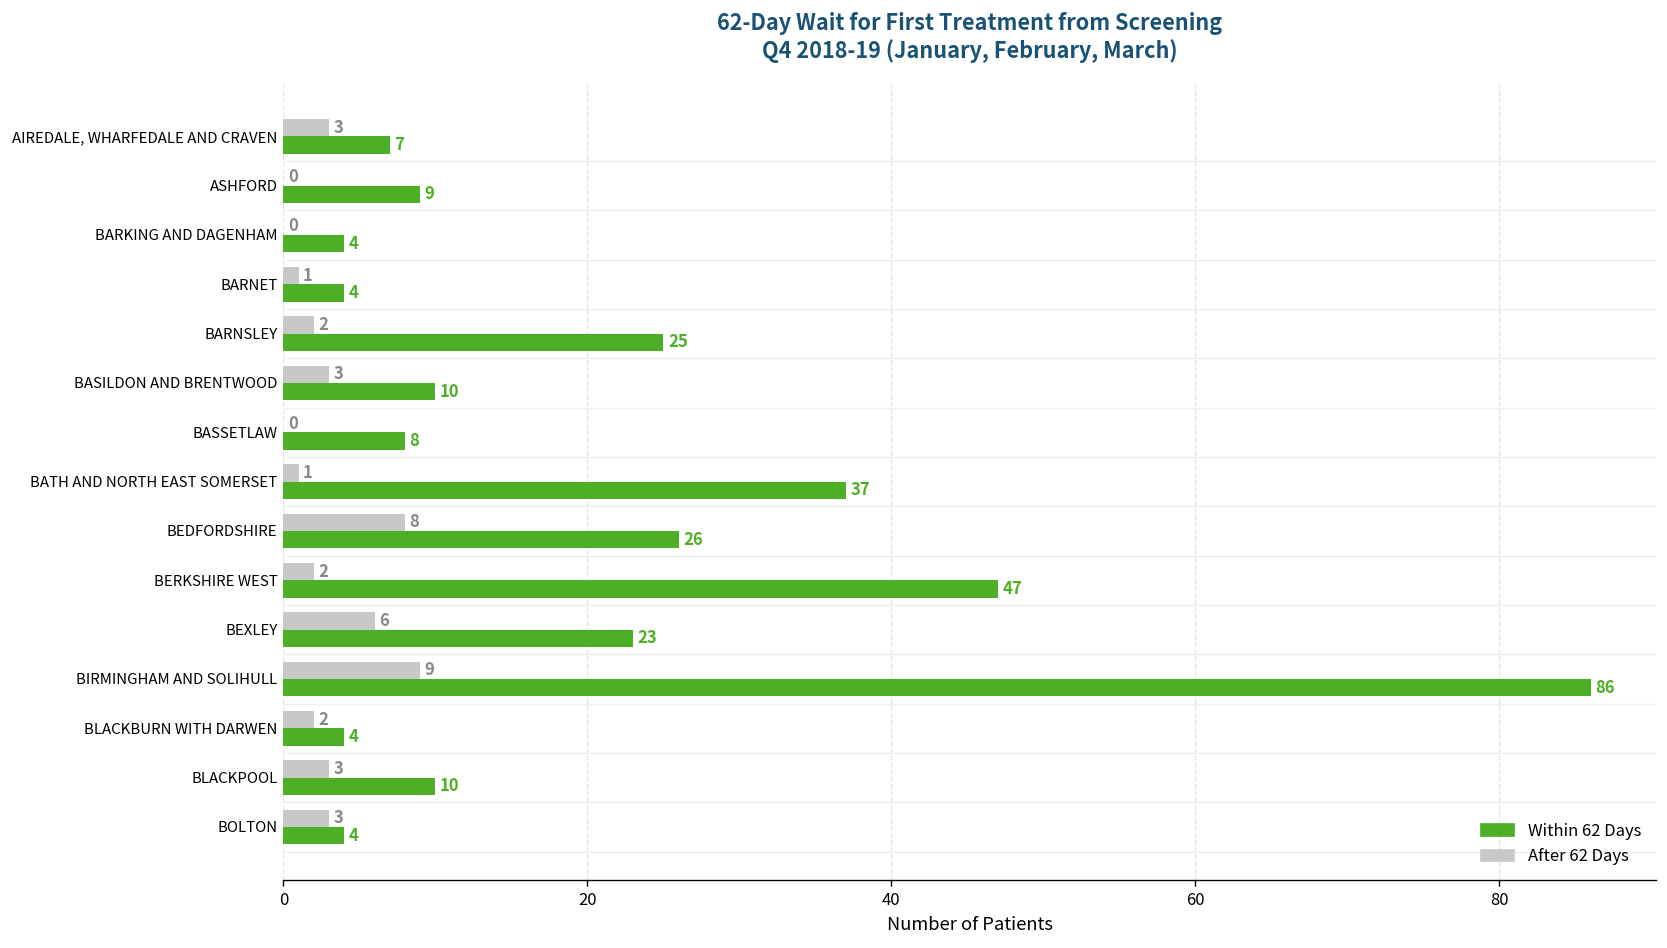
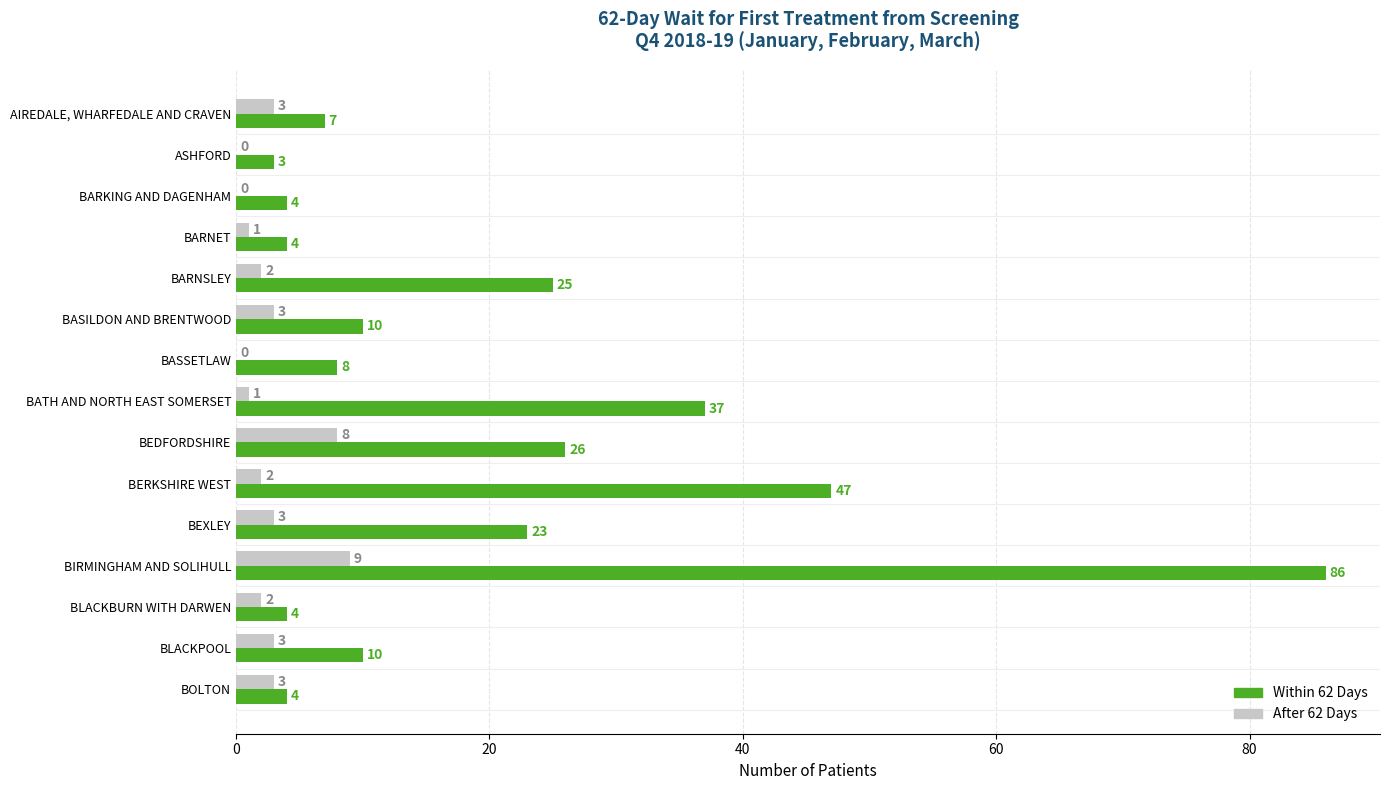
  {
    "Within 62 Days": {
      "AIREDALE, WHARFEDALE AND CRAVEN": 7,
-     "ASHFORD": 9,
+     "ASHFORD": 3,
      "BARKING AND DAGENHAM": 4,
      "BARNET": 4,
      "BARNSLEY": 25,
      "BASILDON AND BRENTWOOD": 10,
      "BASSETLAW": 8,
      "BATH AND NORTH EAST SOMERSET": 37,
      "BEDFORDSHIRE": 26,
      "BERKSHIRE WEST": 47,
      "BEXLEY": 23,
      "BIRMINGHAM AND SOLIHULL": 86,
      "BLACKBURN WITH DARWEN": 4,
      "BLACKPOOL": 10,
      "BOLTON": 4
    },
    "After 62 Days": {
      "AIREDALE, WHARFEDALE AND CRAVEN": 3,
      "ASHFORD": 0,
      "BARKING AND DAGENHAM": 0,
      "BARNET": 1,
      "BARNSLEY": 2,
      "BASILDON AND BRENTWOOD": 3,
      "BASSETLAW": 0,
      "BATH AND NORTH EAST SOMERSET": 1,
      "BEDFORDSHIRE": 8,
      "BERKSHIRE WEST": 2,
-     "BEXLEY": 6,
+     "BEXLEY": 3,
      "BIRMINGHAM AND SOLIHULL": 9,
      "BLACKBURN WITH DARWEN": 2,
      "BLACKPOOL": 3,
      "BOLTON": 3
    }
  }
